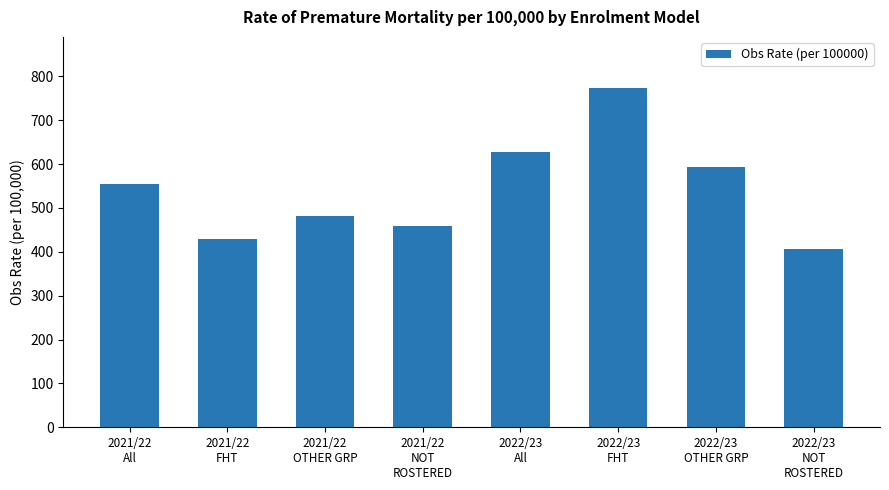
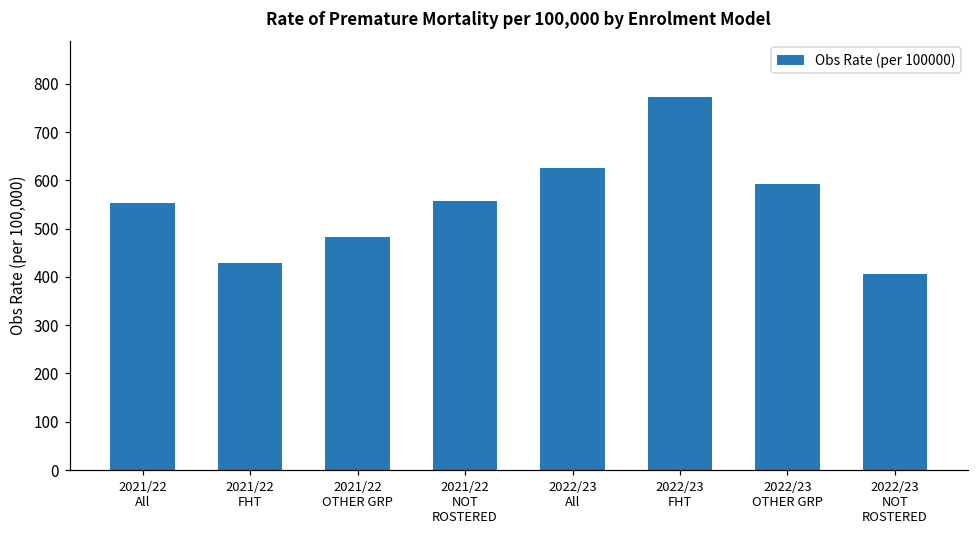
  {
    "2021/22 All": 550,
    "2021/22 FHT": 430,
    "2021/22 OTHER GRP": 480,
-   "2021/22 NOT ROSTERED": 460,
+   "2021/22 NOT ROSTERED": 560,
    "2022/23 All": 630,
    "2022/23 FHT": 770,
    "2022/23 OTHER GRP": 590,
    "2022/23 NOT ROSTERED": 410
  }
